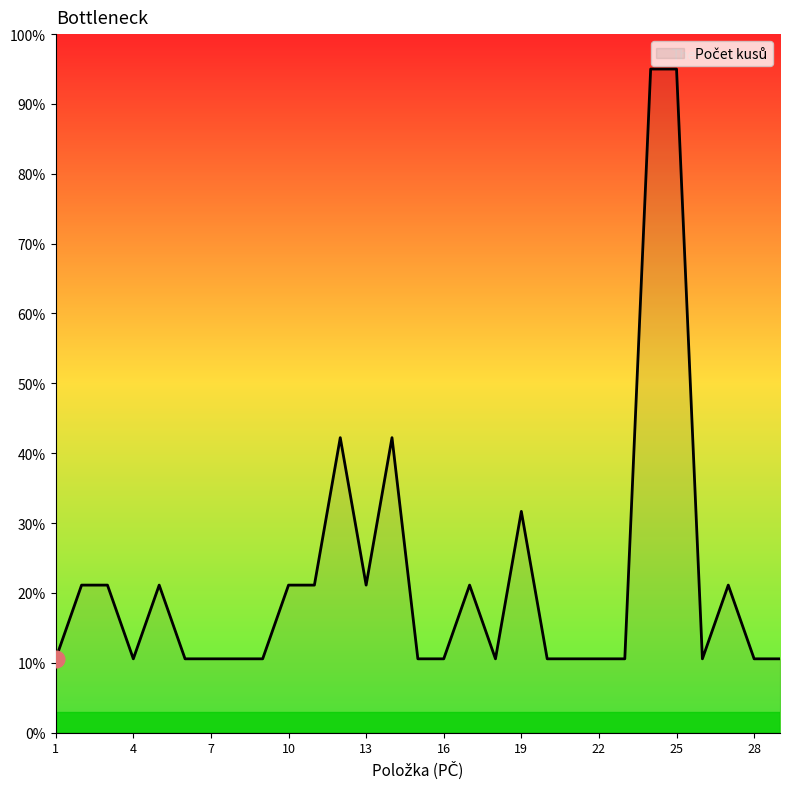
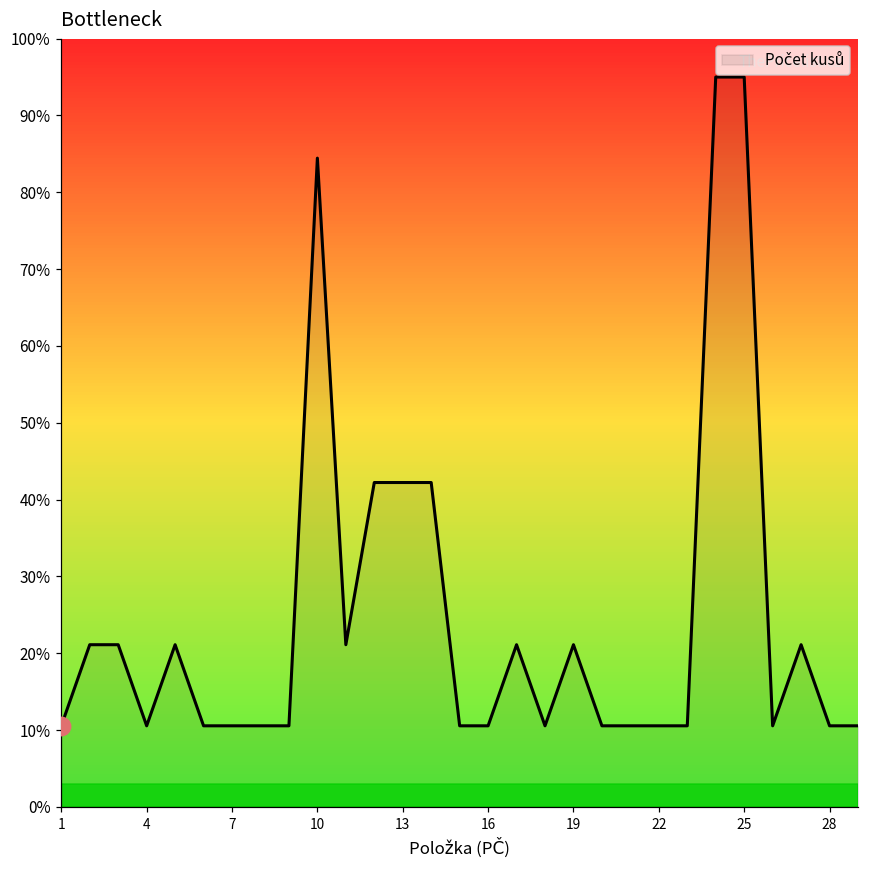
  {
    "Počet kusů": {
      "4": "11%",
      "7": "11%",
-     "10": "21%",
-     "13": "21%",
+     "10": "84%",
+     "13": "42%",
      "16": "11%",
-     "19": "32%",
+     "19": "21%",
      "22": "11%",
      "25": "95%",
      "28": "11%"
    }
  }
